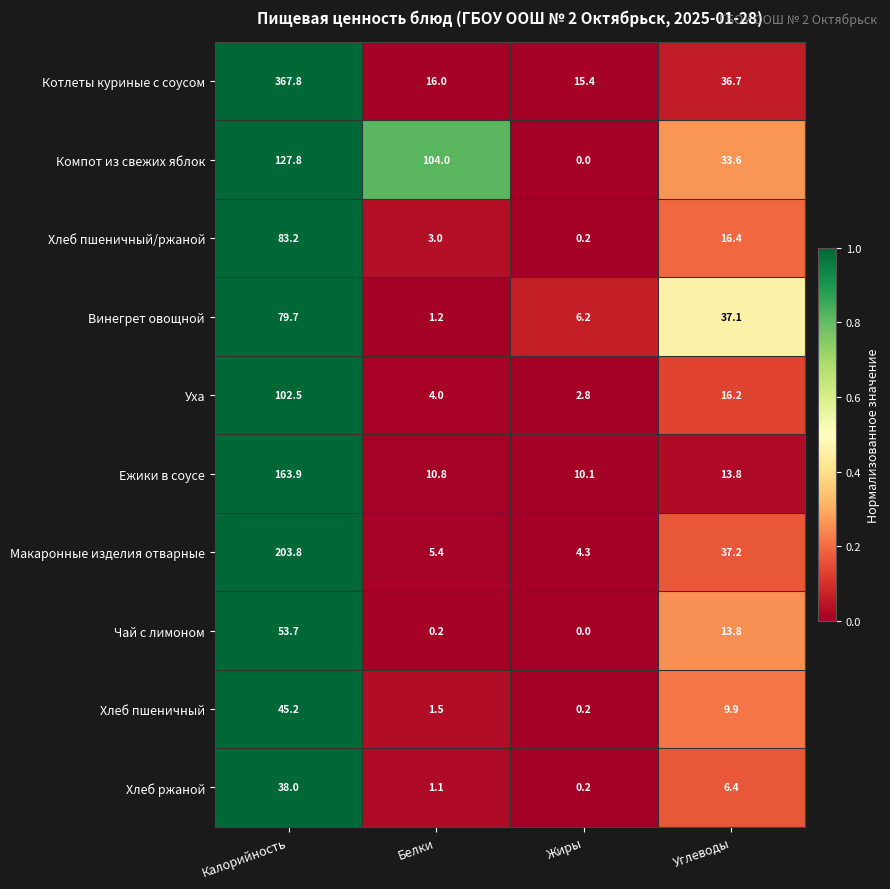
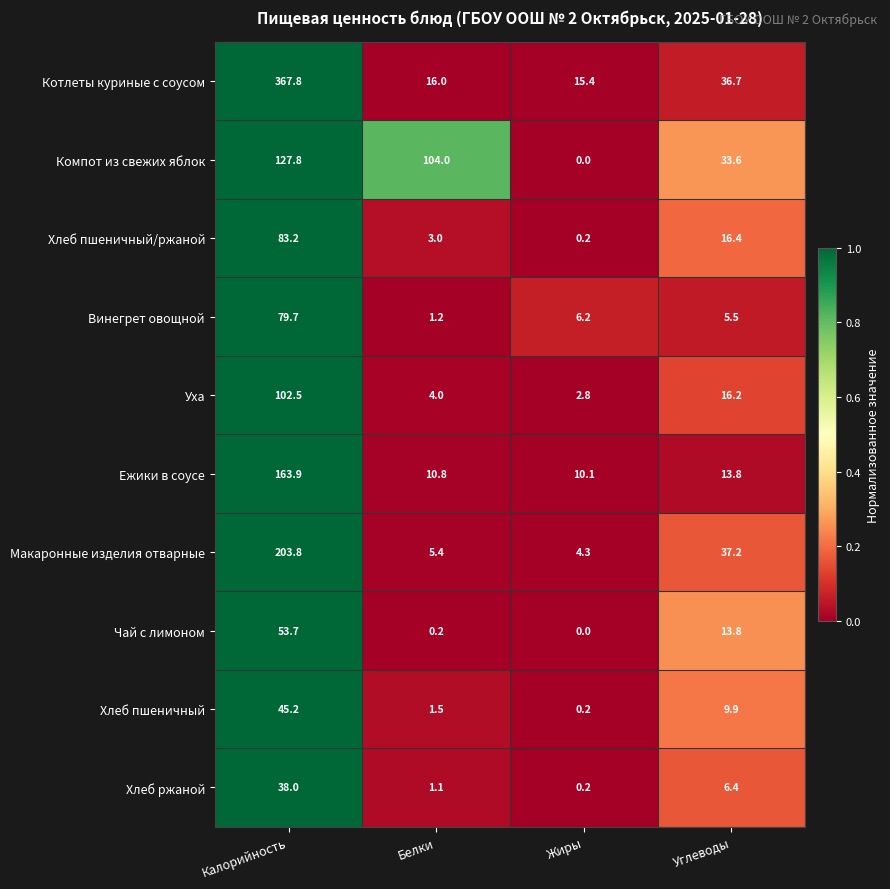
  {
    "Котлеты куриные с соусом": {
      "Калорийность": 367.8,
      "Белки": 16.0,
      "Жиры": 15.4,
      "Углеводы": 36.7
    },
    "Компот из свежих яблок": {
      "Калорийность": 127.8,
      "Белки": 104.0,
      "Жиры": 0.0,
      "Углеводы": 33.6
    },
    "Хлеб пшеничный/ржаной": {
      "Калорийность": 83.2,
      "Белки": 3.0,
      "Жиры": 0.2,
      "Углеводы": 16.4
    },
    "Винегрет овощной": {
      "Калорийность": 79.7,
      "Белки": 1.2,
      "Жиры": 6.2,
-     "Углеводы": 37.1
+     "Углеводы": 5.5
    },
    "Уха": {
      "Калорийность": 102.5,
      "Белки": 4.0,
      "Жиры": 2.8,
      "Углеводы": 16.2
    },
    "Ежики в соусе": {
      "Калорийность": 163.9,
      "Белки": 10.8,
      "Жиры": 10.1,
      "Углеводы": 13.8
    },
    "Макаронные изделия отварные": {
      "Калорийность": 203.8,
      "Белки": 5.4,
      "Жиры": 4.3,
      "Углеводы": 37.2
    },
    "Чай с лимоном": {
      "Калорийность": 53.7,
      "Белки": 0.2,
      "Жиры": 0.0,
      "Углеводы": 13.8
    },
    "Хлеб пшеничный": {
      "Калорийность": 45.2,
      "Белки": 1.5,
      "Жиры": 0.2,
      "Углеводы": 9.9
    },
    "Хлеб ржаной": {
      "Калорийность": 38.0,
      "Белки": 1.1,
      "Жиры": 0.2,
      "Углеводы": 6.4
    }
  }
